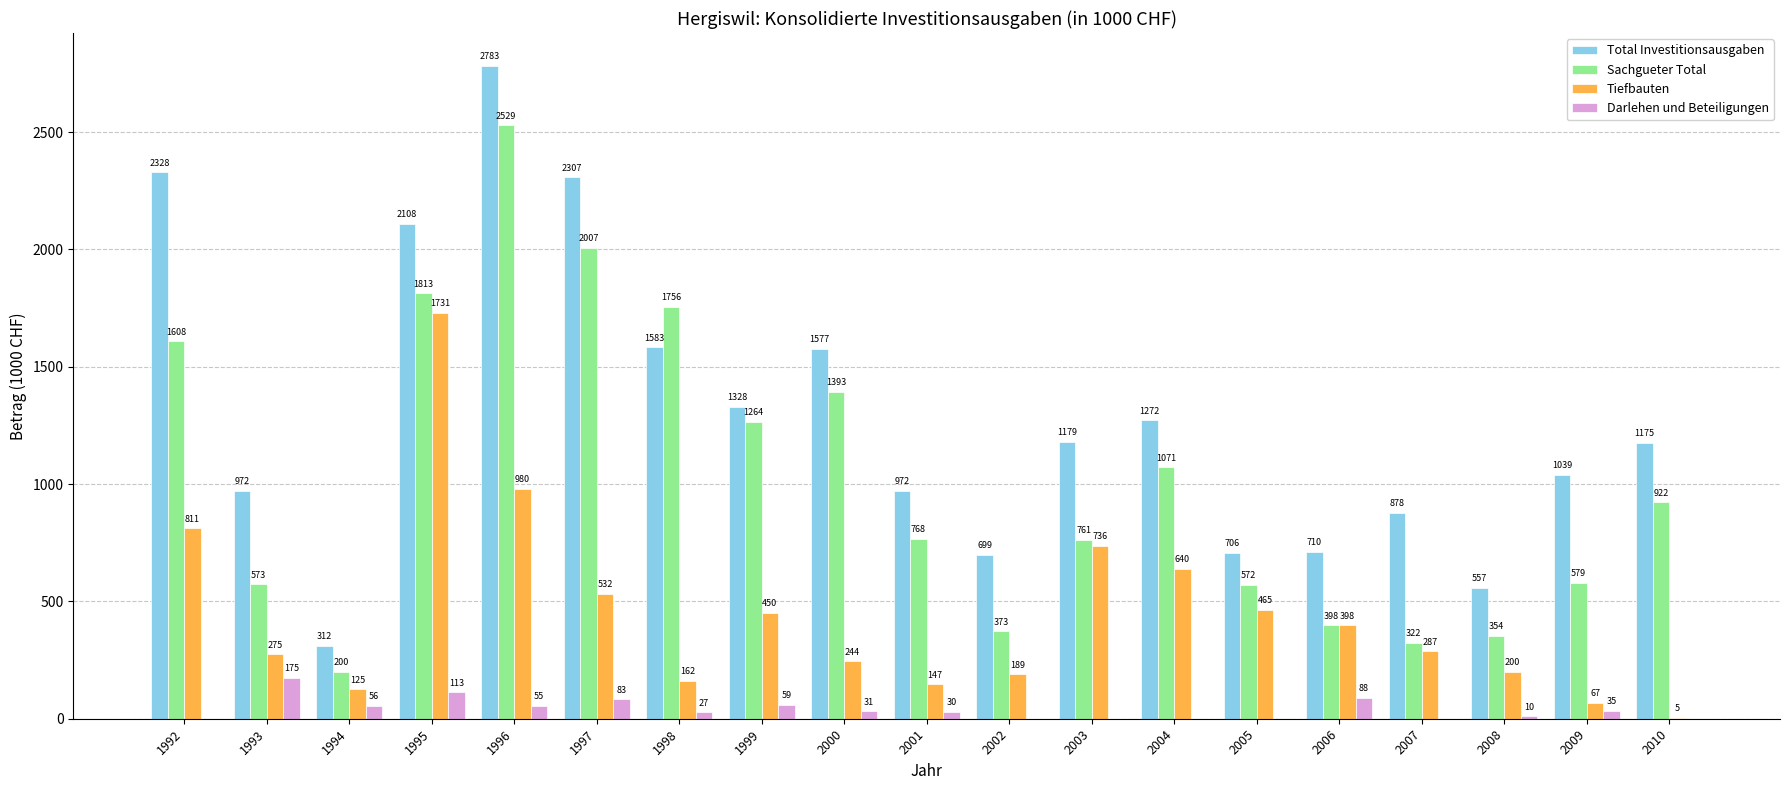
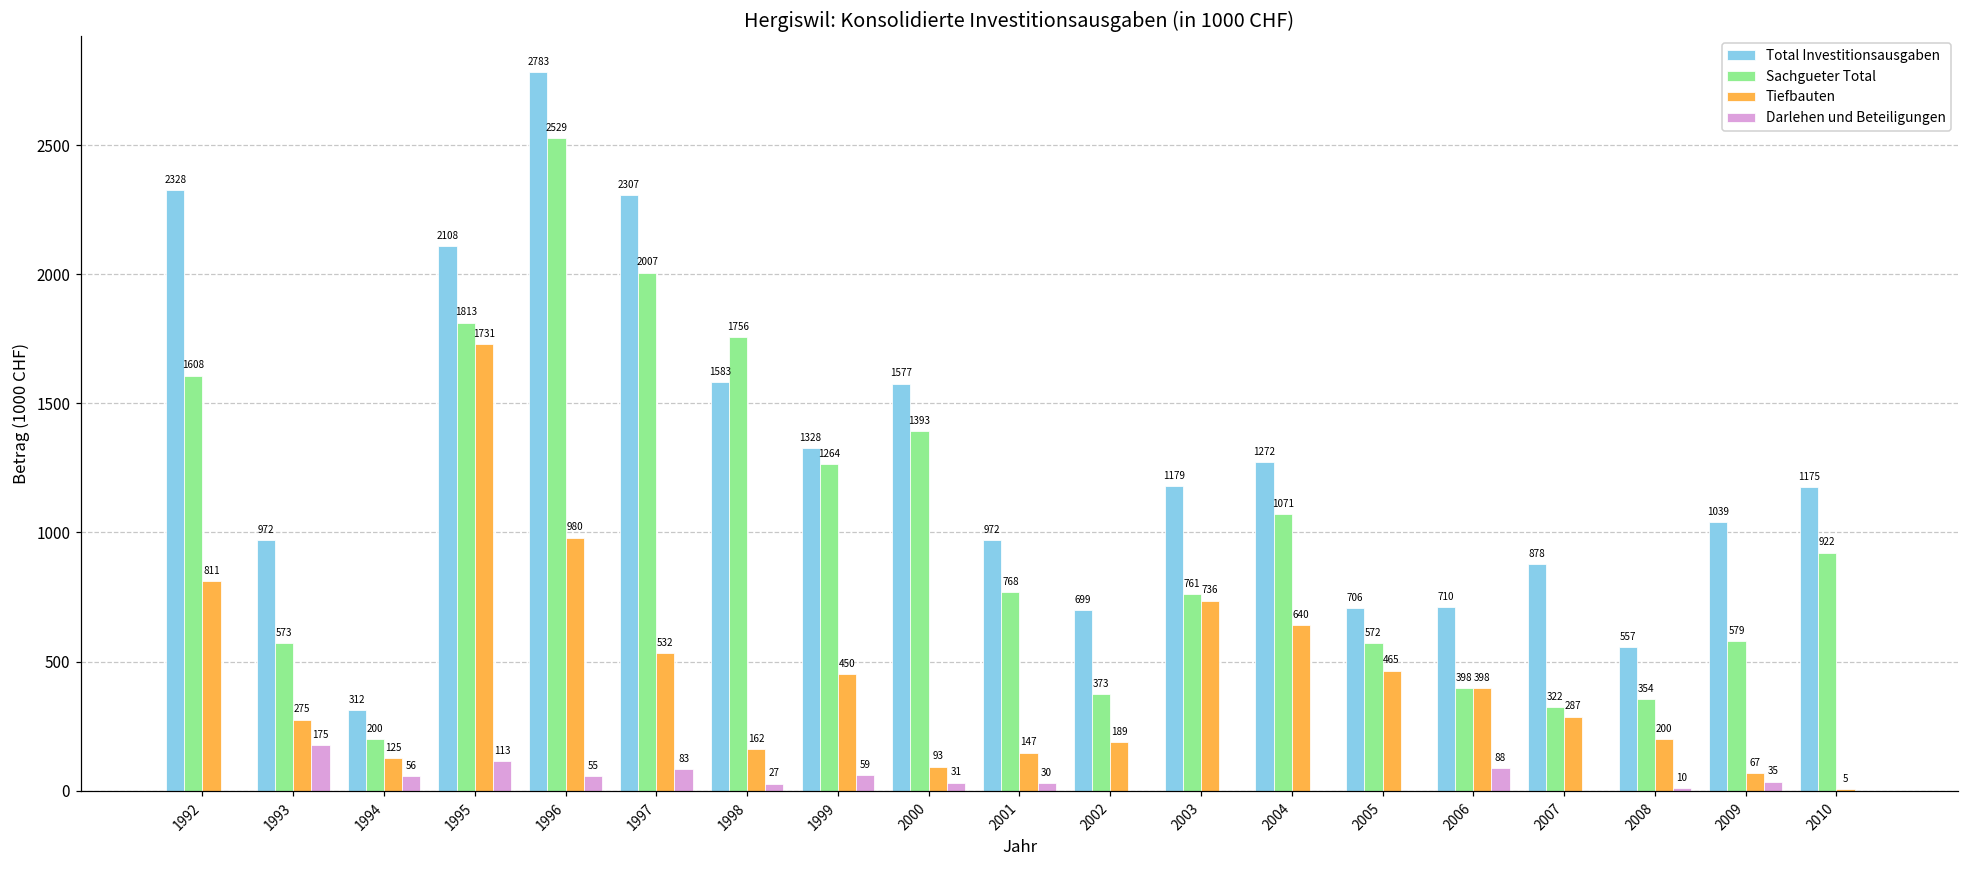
  {
    "Total Investitionsausgaben": {
      "1992": 2328,
      "1993": 972,
      "1994": 312,
      "1995": 2108,
      "1996": 2783,
      "1997": 2307,
      "1998": 1583,
      "1999": 1328,
      "2000": 1577,
      "2001": 972,
      "2002": 699,
      "2003": 1179,
      "2004": 1272,
      "2005": 706,
      "2006": 710,
      "2007": 878,
      "2008": 557,
      "2009": 1039,
      "2010": 1175
    },
    "Sachgueter Total": {
      "1992": 1608,
      "1993": 573,
      "1994": 200,
      "1995": 1813,
      "1996": 2529,
      "1997": 2007,
      "1998": 1756,
      "1999": 1264,
      "2000": 1393,
      "2001": 768,
      "2002": 373,
      "2003": 761,
      "2004": 1071,
      "2005": 572,
      "2006": 398,
      "2007": 322,
      "2008": 354,
      "2009": 579,
      "2010": 922
    },
    "Tiefbauten": {
      "1992": 811,
      "1993": 275,
      "1994": 125,
      "1995": 1731,
      "1996": 980,
      "1997": 532,
      "1998": 162,
      "1999": 450,
-     "2000": 244,
+     "2000": 93,
      "2001": 147,
      "2002": 189,
      "2003": 736,
      "2004": 640,
      "2005": 465,
      "2006": 398,
      "2007": 287,
      "2008": 200,
      "2009": 67,
      "2010": 5
    },
    "Darlehen und Beteiligungen": {
      "1993": 175,
      "1994": 56,
      "1995": 113,
      "1996": 55,
      "1997": 83,
      "1998": 27,
      "1999": 59,
      "2000": 31,
      "2001": 30,
      "2006": 88,
      "2008": 10,
      "2009": 35
    }
  }
